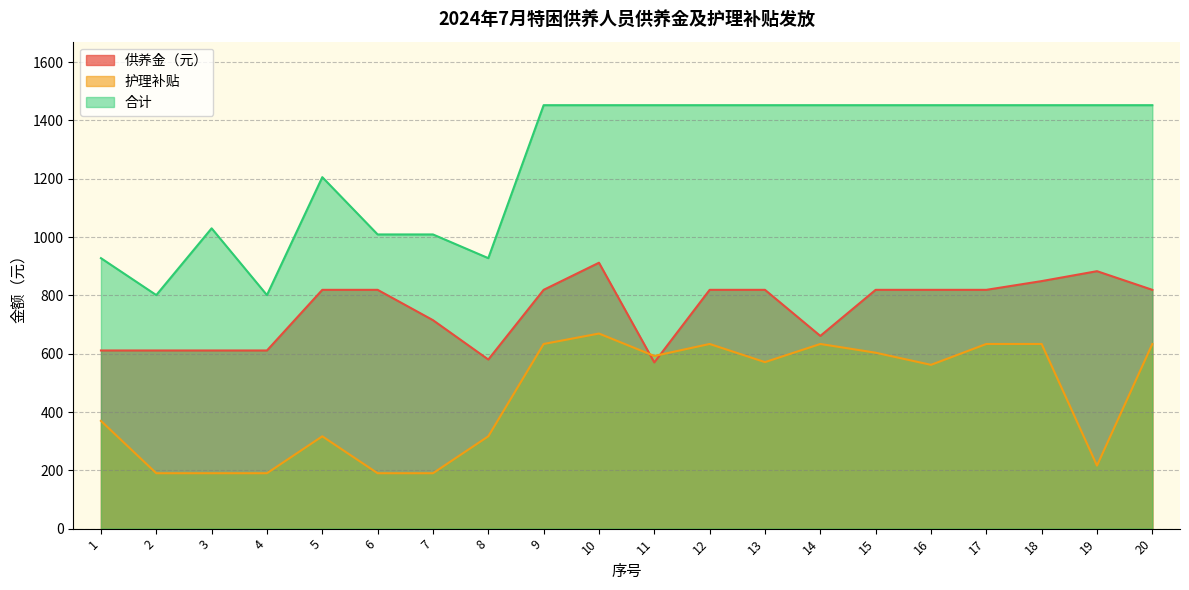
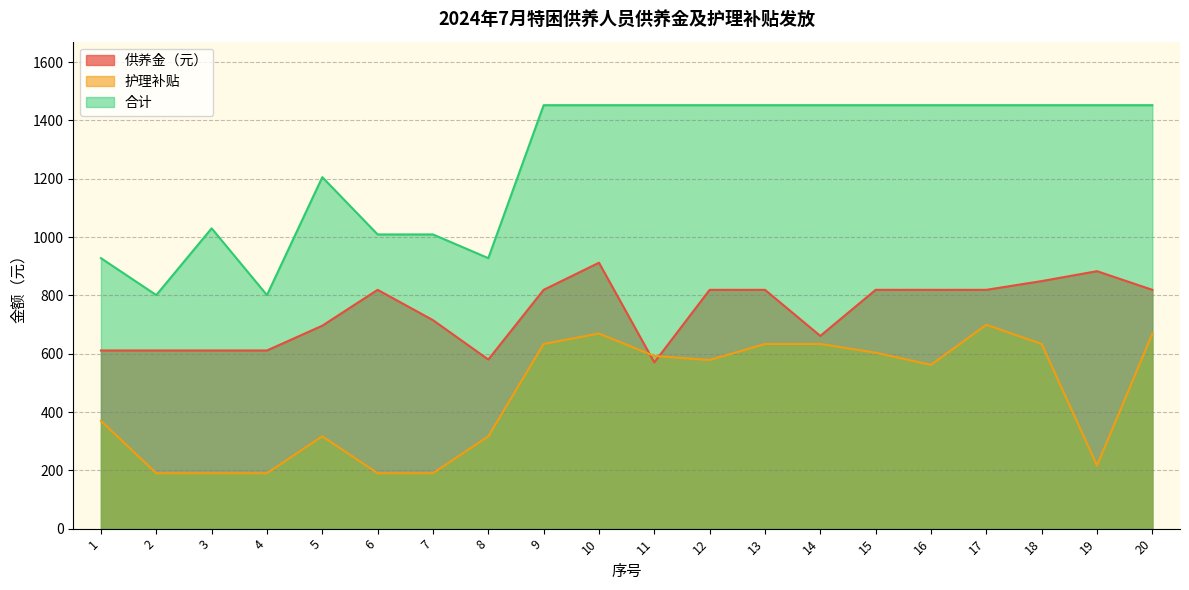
  {
    "供养金（元）": {
      "1": 610,
      "2": 610,
      "3": 610,
      "4": 610,
-     "5": 820,
+     "5": 700,
      "6": 820,
      "7": 720,
      "8": 580,
      "9": 820,
      "10": 910,
      "11": 570,
      "12": 820,
      "13": 820,
      "14": 660,
      "15": 820,
      "16": 820,
      "17": 820,
      "18": 850,
      "19": 880,
      "20": 820
    },
    "护理补贴": {
      "1": 370,
      "2": 190,
      "3": 190,
      "4": 190,
      "5": 320,
      "6": 190,
      "7": 190,
      "8": 320,
      "9": 630,
      "10": 670,
      "11": 590,
-     "12": 630,
-     "13": 570,
+     "12": 580,
+     "13": 630,
      "14": 630,
      "15": 600,
      "16": 560,
-     "17": 630,
+     "17": 700,
      "18": 630,
      "19": 220,
-     "20": 630
+     "20": 670
    },
    "合计": {
      "1": 930,
      "2": 800,
      "3": 1030,
      "4": 800,
      "5": 1210,
      "6": 1010,
      "7": 1010,
      "8": 930,
      "9": 1450,
      "10": 1450,
      "11": 1450,
      "12": 1450,
      "13": 1450,
      "14": 1450,
      "15": 1450,
      "16": 1450,
      "17": 1450,
      "18": 1450,
      "19": 1450,
      "20": 1450
    }
  }
